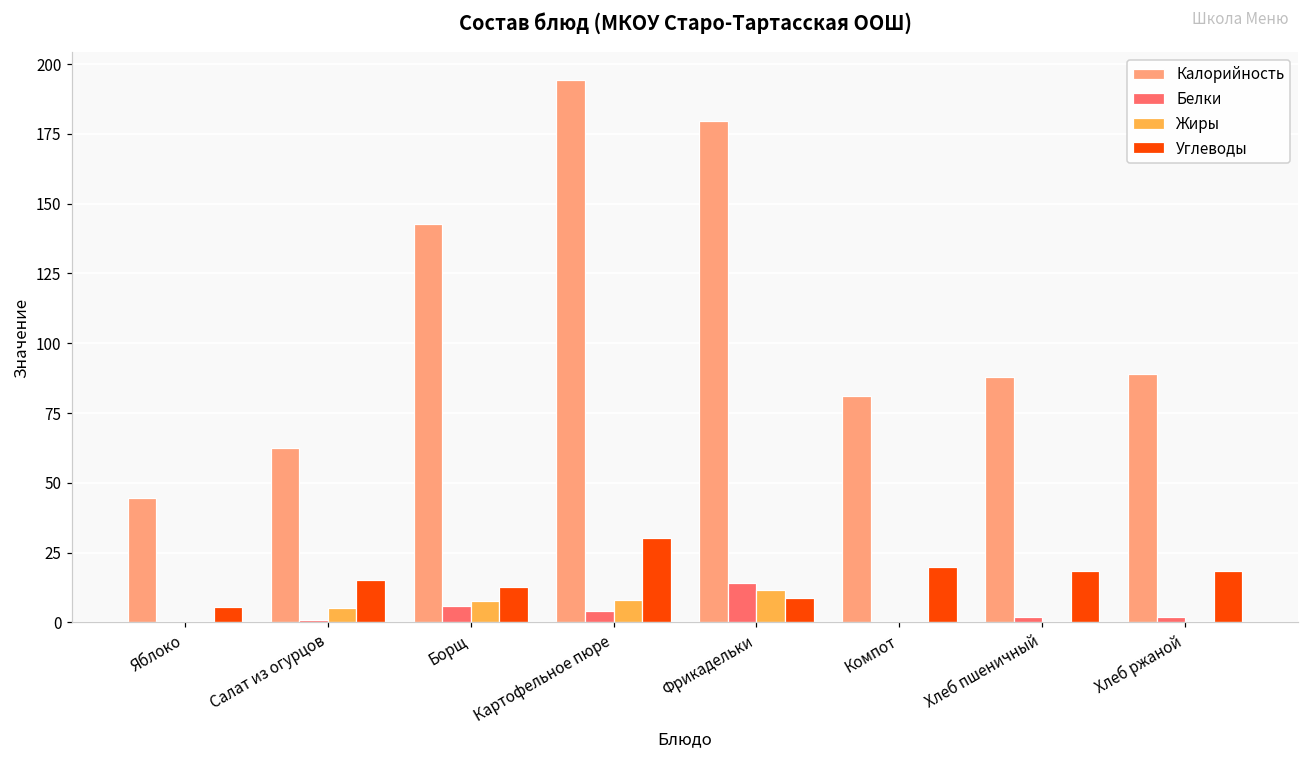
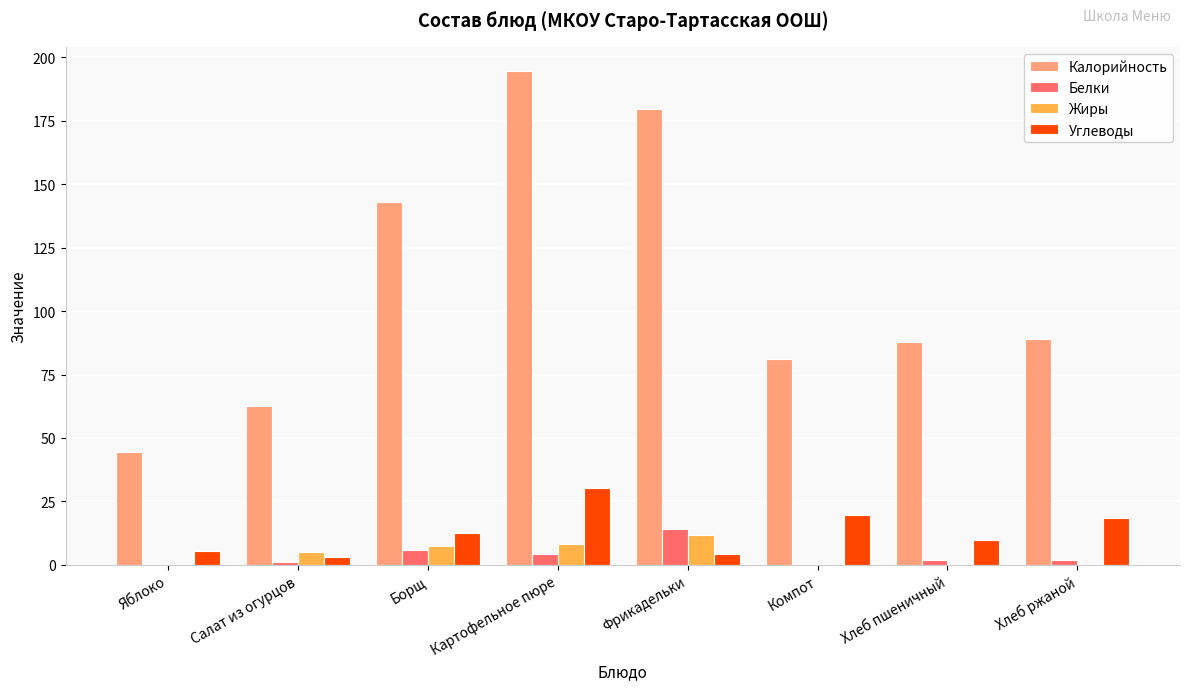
  {
    "Углеводы": {
      "Яблоко": 6,
-     "Салат из огурцов": 15,
+     "Салат из огурцов": 3,
      "Борщ": 13,
      "Картофельное пюре": 30,
-     "Фрикадельки": 9,
+     "Фрикадельки": 4,
      "Компот": 20,
-     "Хлеб пшеничный": 18,
+     "Хлеб пшеничный": 10,
      "Хлеб ржаной": 18
    }
  }
